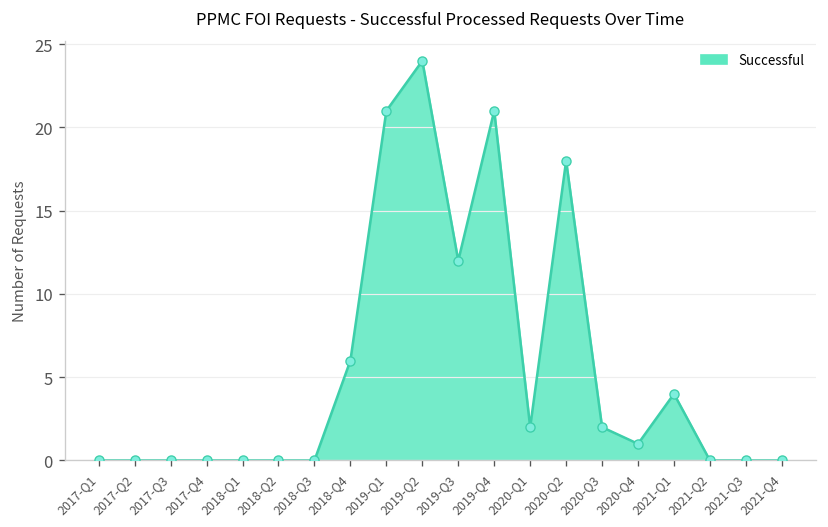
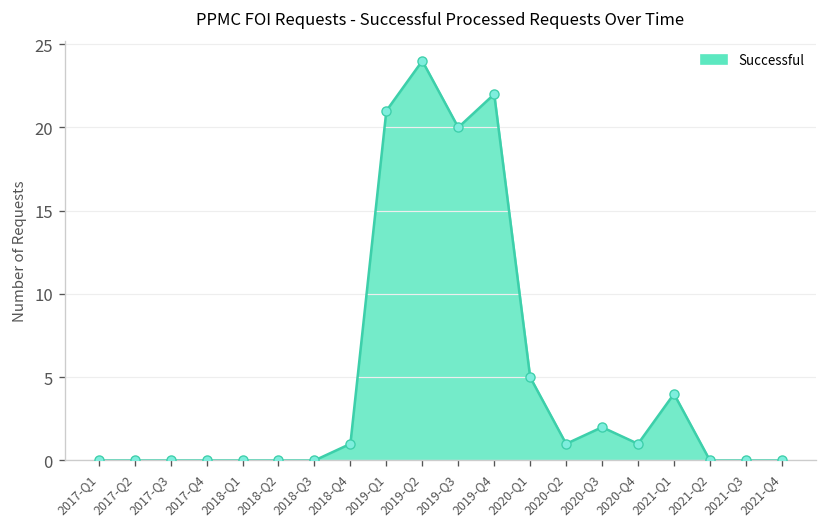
  {
    "2017-Q1": 0,
    "2017-Q2": 0,
    "2017-Q3": 0,
    "2017-Q4": 0,
    "2018-Q1": 0,
    "2018-Q2": 0,
    "2018-Q3": 0,
-   "2018-Q4": 6,
+   "2018-Q4": 1,
    "2019-Q1": 21,
    "2019-Q2": 24,
-   "2019-Q3": 12,
-   "2019-Q4": 21,
-   "2020-Q1": 2,
-   "2020-Q2": 18,
+   "2019-Q3": 20,
+   "2019-Q4": 22,
+   "2020-Q1": 5,
+   "2020-Q2": 1,
    "2020-Q3": 2,
    "2020-Q4": 1,
    "2021-Q1": 4,
    "2021-Q2": 0,
    "2021-Q3": 0,
    "2021-Q4": 0
  }
